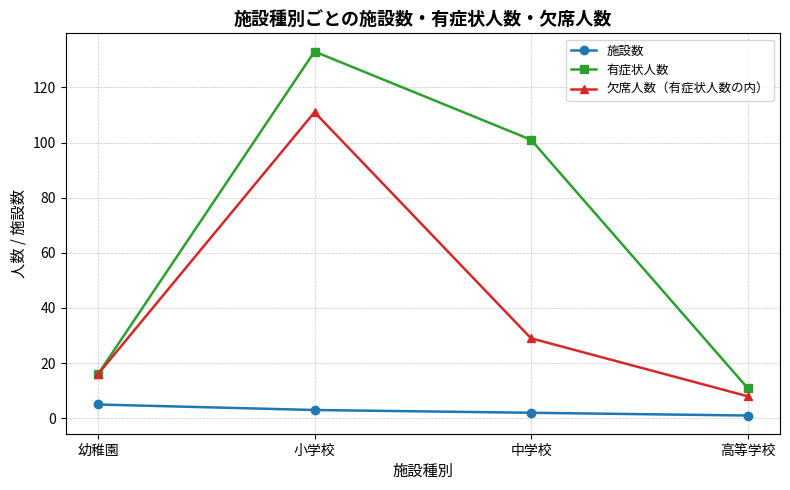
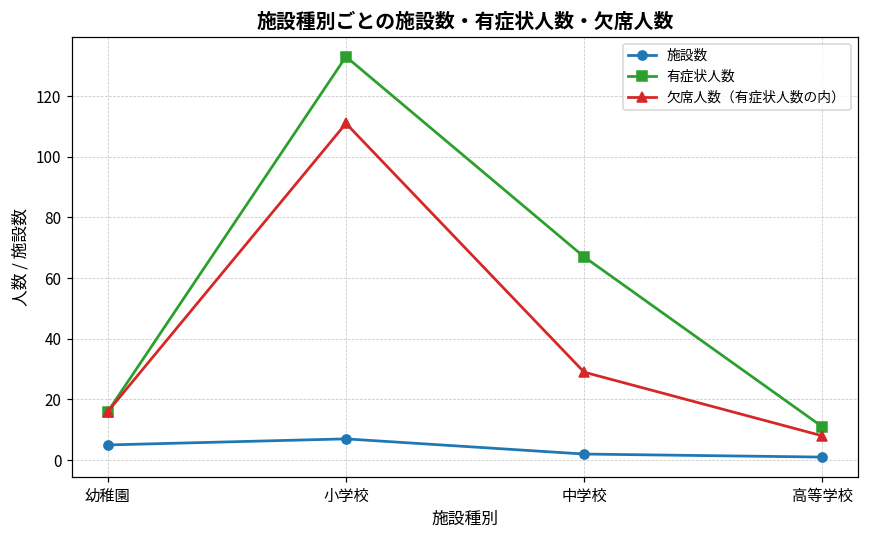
  {
    "施設数": {
      "幼稚園": 5,
-     "小学校": 3,
+     "小学校": 7,
      "中学校": 2,
      "高等学校": 1
    },
    "有症状人数": {
      "小学校": 133,
-     "中学校": 101,
+     "中学校": 67,
      "高等学校": 11
    },
    "欠席人数（有症状人数の内）": {
      "小学校": 111,
      "中学校": 29,
      "高等学校": 8
    }
  }
